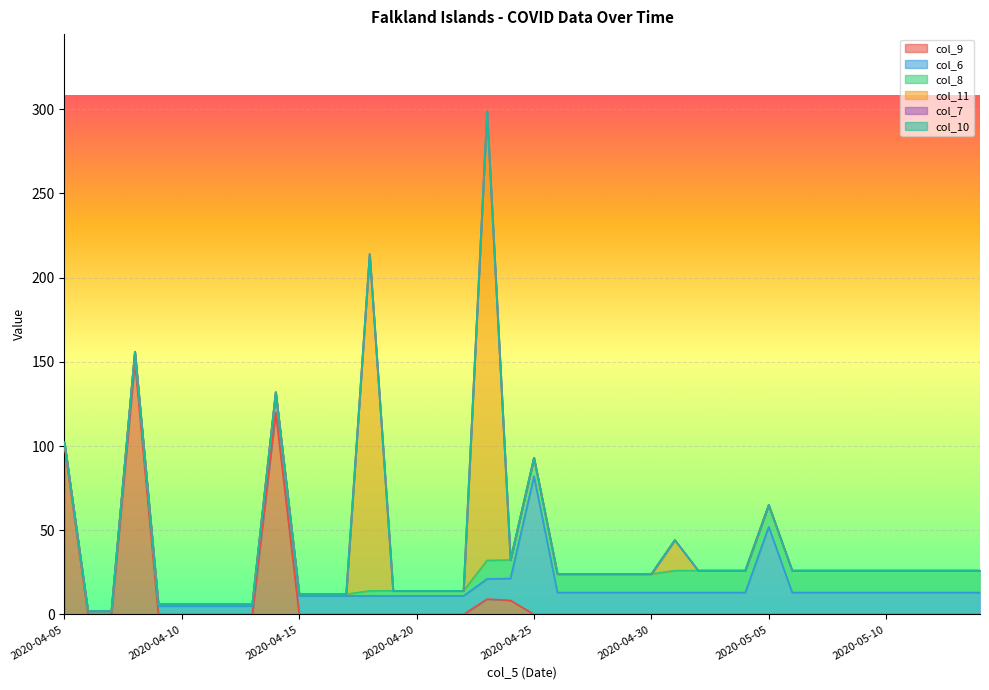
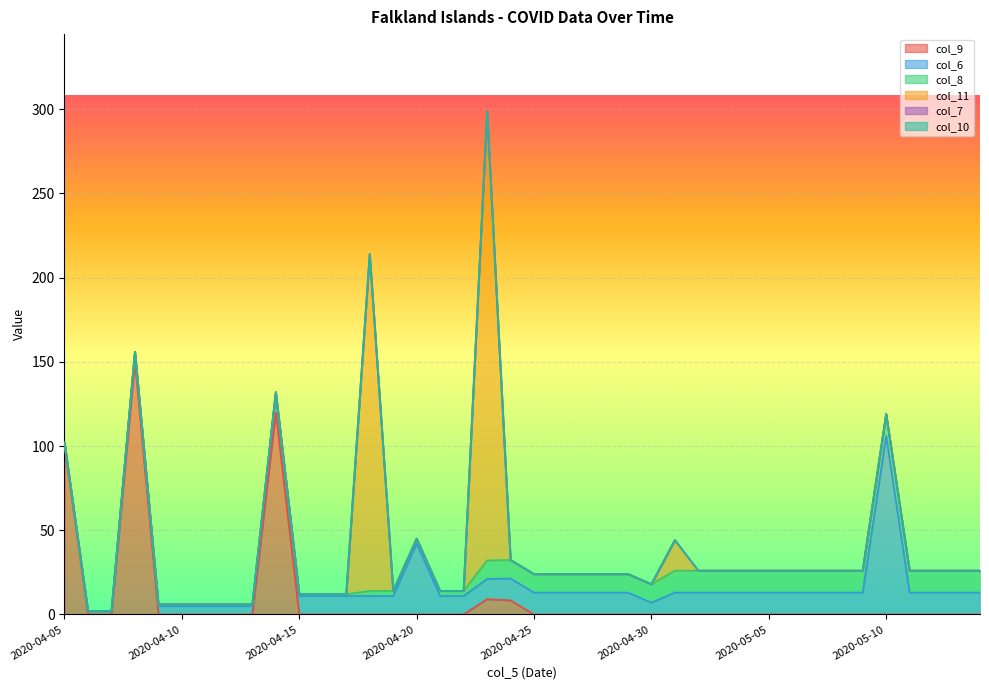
  {
    "col_9": {
      "2020-04-05": 100,
      "2020-04-10": 0,
      "2020-04-15": 0,
      "2020-04-20": 0,
      "2020-04-25": 0,
      "2020-04-30": 0,
      "2020-05-05": 0,
      "2020-05-10": 0
    },
    "col_6": {
-     "2020-04-20": 11,
-     "2020-04-25": 82,
-     "2020-04-30": 13,
-     "2020-05-05": 52,
-     "2020-05-10": 13
+     "2020-04-20": 42,
+     "2020-04-25": 13,
+     "2020-04-30": 7,
+     "2020-05-05": 13,
+     "2020-05-10": 106
    }
  }
